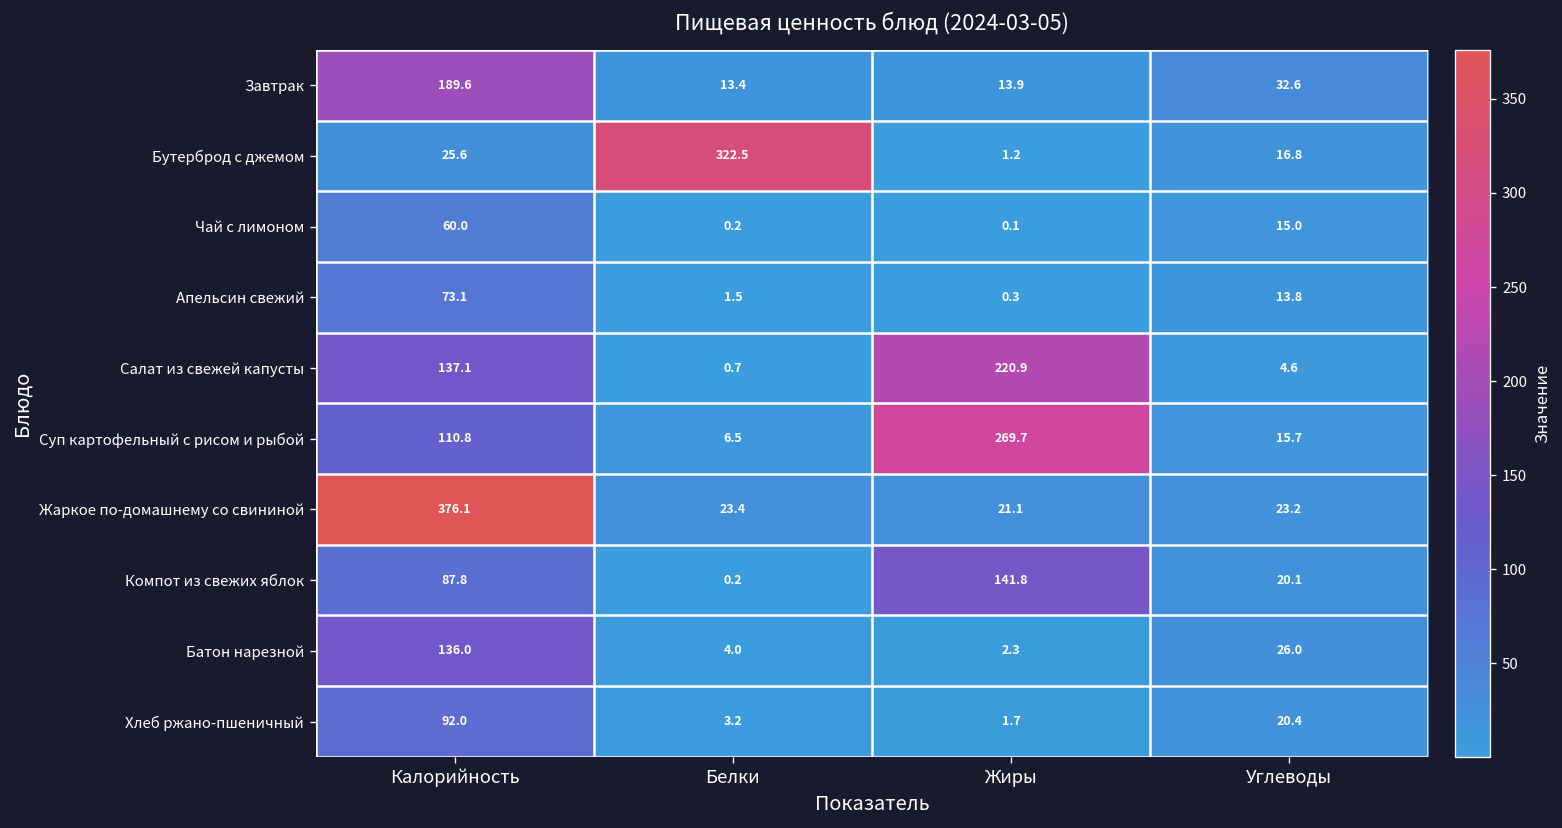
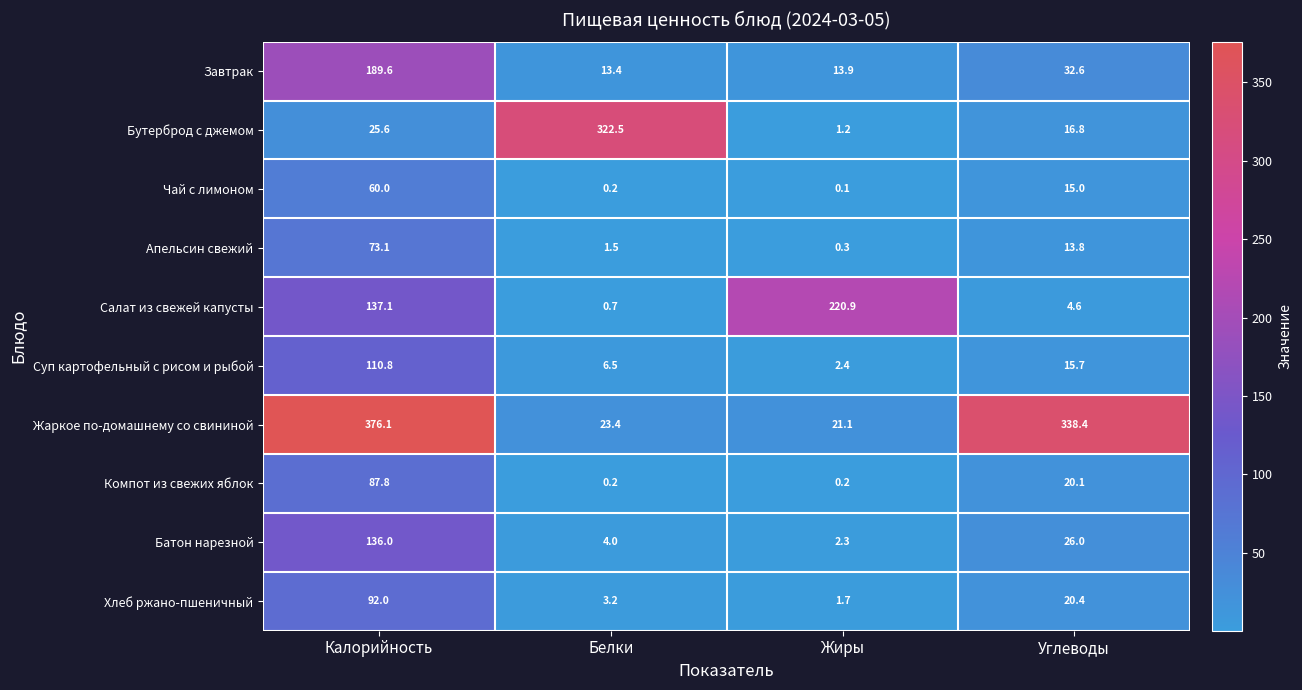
  {
    "Завтрак": {
      "Калорийность": 189.6,
      "Белки": 13.4,
      "Жиры": 13.9,
      "Углеводы": 32.6
    },
    "Бутерброд с джемом": {
      "Калорийность": 25.6,
      "Белки": 322.5,
      "Жиры": 1.2,
      "Углеводы": 16.8
    },
    "Чай с лимоном": {
      "Калорийность": 60.0,
      "Белки": 0.2,
      "Жиры": 0.1,
      "Углеводы": 15.0
    },
    "Апельсин свежий": {
      "Калорийность": 73.1,
      "Белки": 1.5,
      "Жиры": 0.3,
      "Углеводы": 13.8
    },
    "Салат из свежей капусты": {
      "Калорийность": 137.1,
      "Белки": 0.7,
      "Жиры": 220.9,
      "Углеводы": 4.6
    },
    "Суп картофельный с рисом и рыбой": {
      "Калорийность": 110.8,
      "Белки": 6.5,
-     "Жиры": 269.7,
+     "Жиры": 2.4,
      "Углеводы": 15.7
    },
    "Жаркое по-домашнему со свининой": {
      "Калорийность": 376.1,
      "Белки": 23.4,
      "Жиры": 21.1,
-     "Углеводы": 23.2
+     "Углеводы": 338.4
    },
    "Компот из свежих яблок": {
      "Калорийность": 87.8,
      "Белки": 0.2,
-     "Жиры": 141.8,
+     "Жиры": 0.2,
      "Углеводы": 20.1
    },
    "Батон нарезной": {
      "Калорийность": 136.0,
      "Белки": 4.0,
      "Жиры": 2.3,
      "Углеводы": 26.0
    },
    "Хлеб ржано-пшеничный": {
      "Калорийность": 92.0,
      "Белки": 3.2,
      "Жиры": 1.7,
      "Углеводы": 20.4
    }
  }
